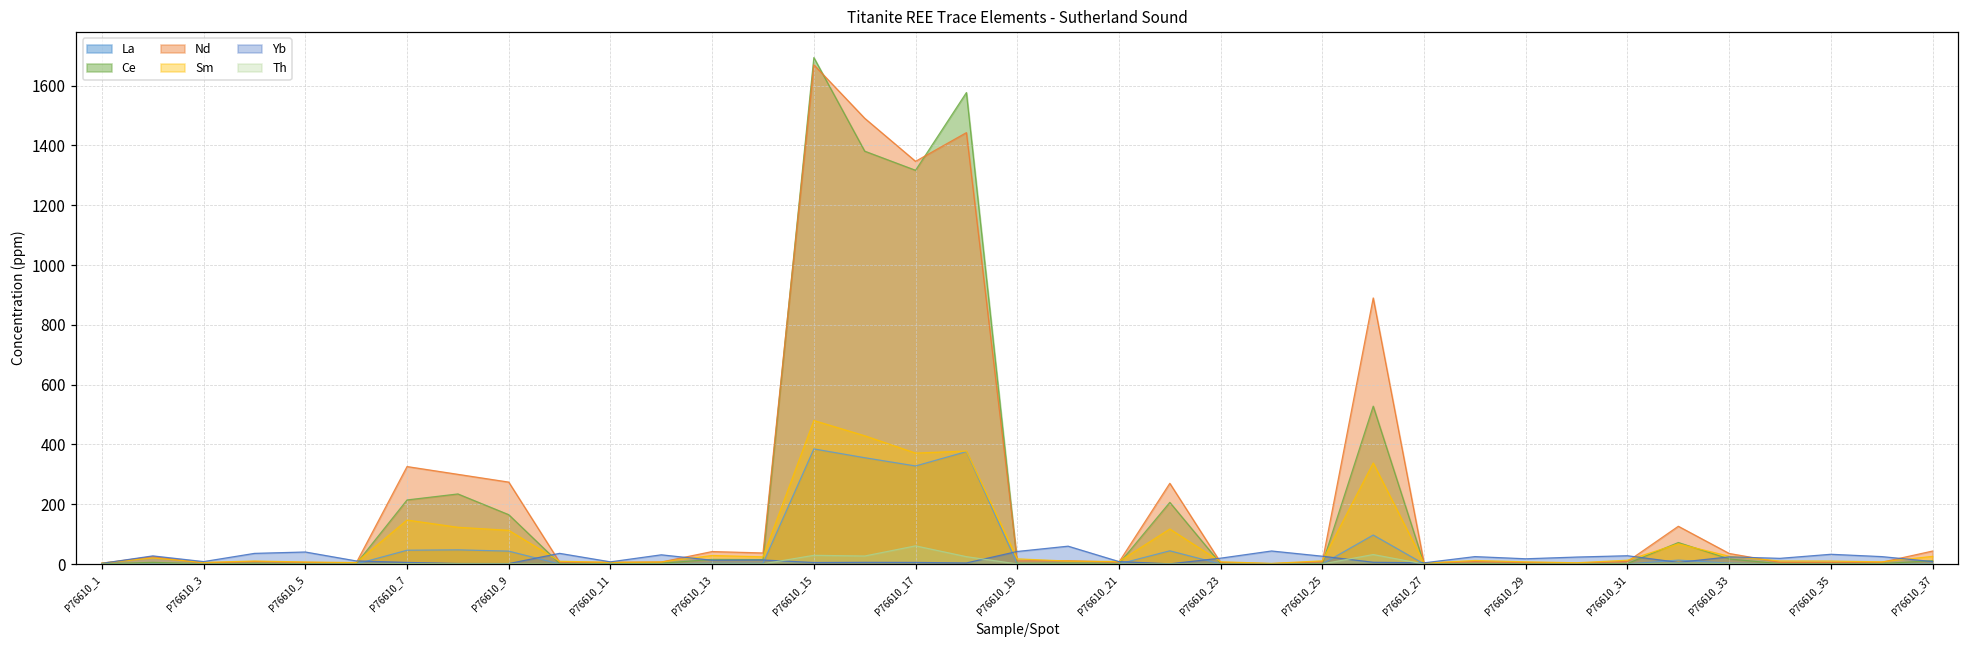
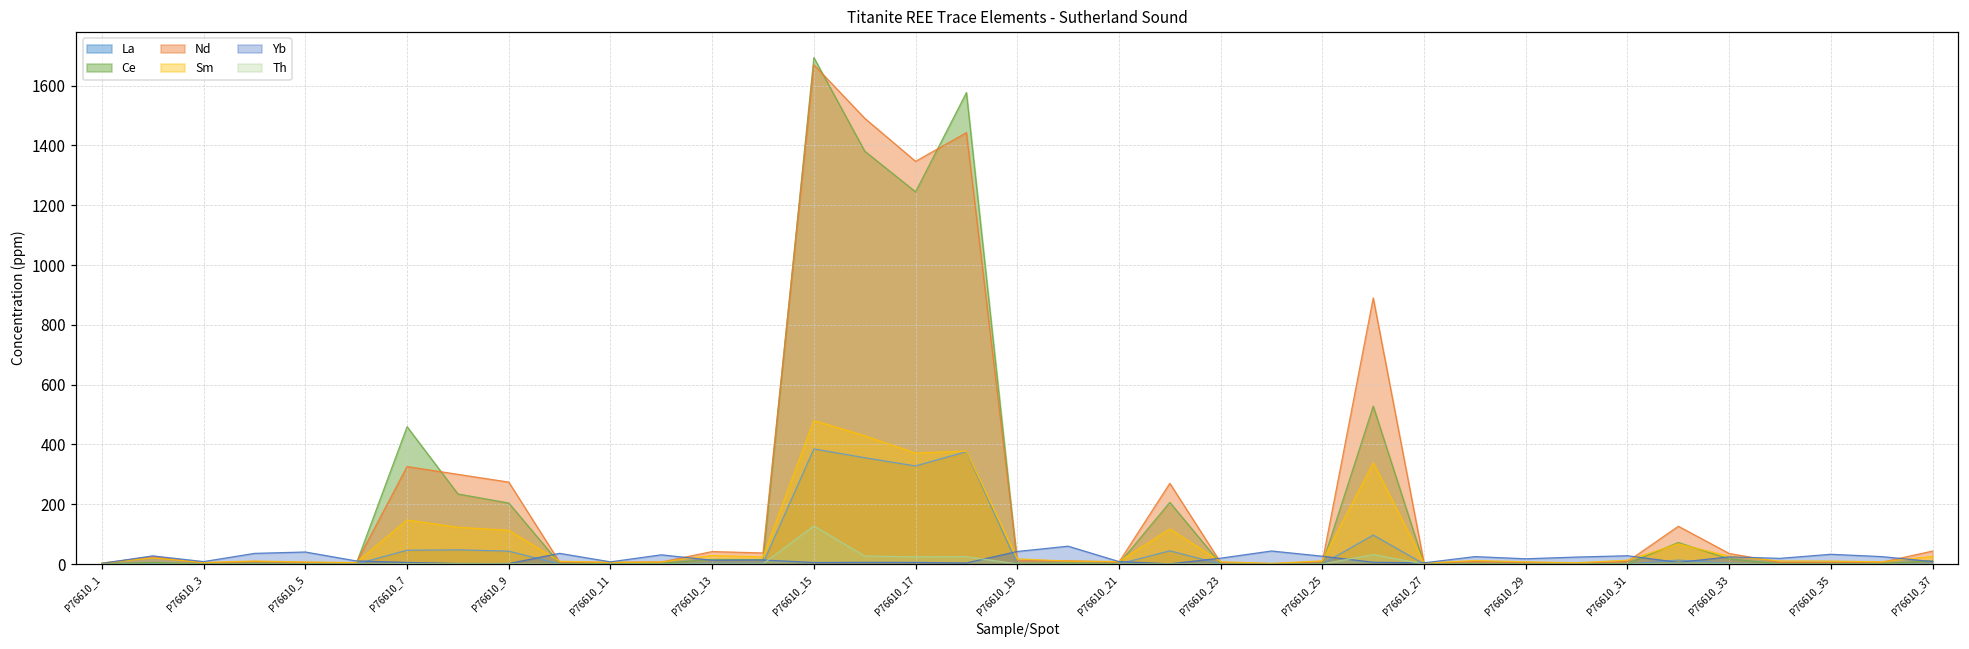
  {
    "Ce": {
-     "P76610_7": 210,
-     "P76610_9": 170,
+     "P76610_7": 460,
+     "P76610_9": 200,
      "P76610_15": 1690,
-     "P76610_17": 1320
+     "P76610_17": 1250
    },
    "Th": {
-     "P76610_15": 30,
-     "P76610_17": 60
+     "P76610_15": 130,
+     "P76610_17": 20
    }
  }
